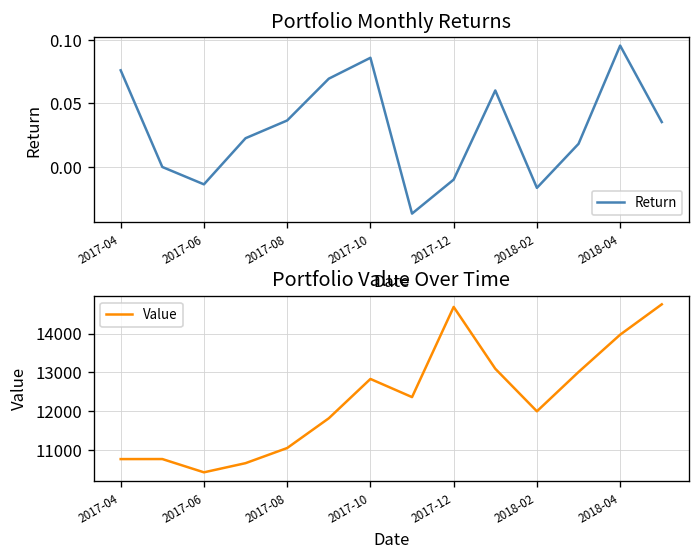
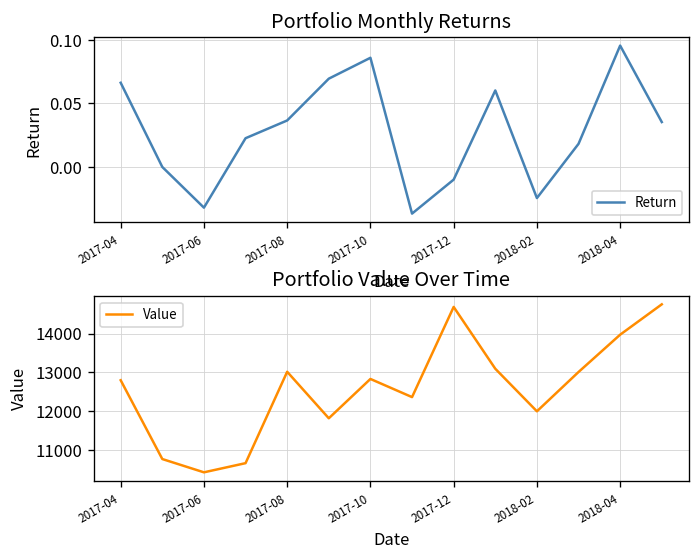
  {
    "Portfolio Monthly Returns": {
-     "2017-04": 0.076,
-     "2017-06": -0.014,
+     "2017-04": 0.066,
+     "2017-06": -0.032,
      "2017-08": 0.037,
      "2017-10": 0.086,
      "2017-12": -0.010,
-     "2018-02": -0.016,
+     "2018-02": -0.024,
      "2018-04": 0.095
    },
    "Portfolio Value Over Time": {
-     "2017-04": 10800,
+     "2017-04": 12800,
      "2017-06": 10400,
-     "2017-08": 11000,
+     "2017-08": 13000,
      "2017-10": 12800,
      "2017-12": 14700,
      "2018-02": 12000,
      "2018-04": 14000
    }
  }
